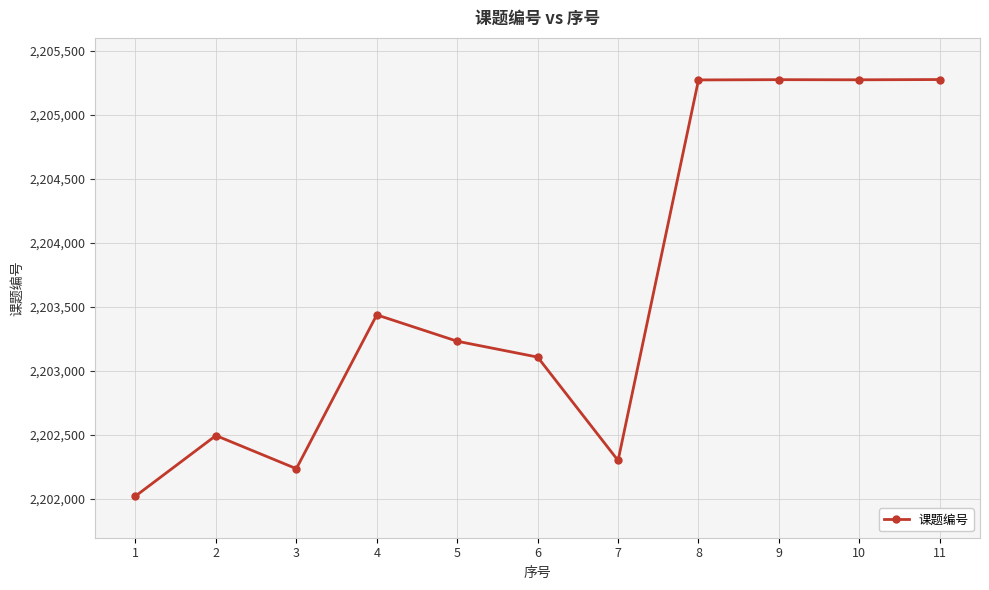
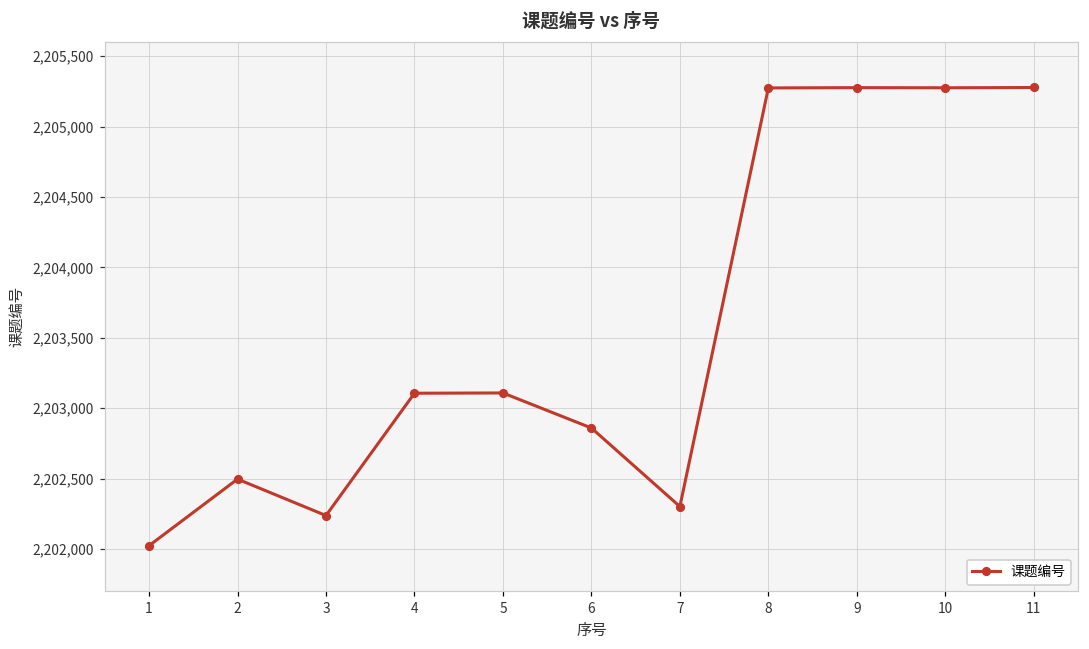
  {
    "1": "2,202,020",
    "2": "2,202,500",
    "3": "2,202,240",
-   "4": "2,203,440",
-   "5": "2,203,230",
-   "6": "2,203,110",
+   "4": "2,203,110",
+   "5": "2,203,110",
+   "6": "2,202,860",
    "7": "2,202,300",
    "8": "2,205,280",
    "9": "2,205,280",
    "10": "2,205,280",
    "11": "2,205,280"
  }
